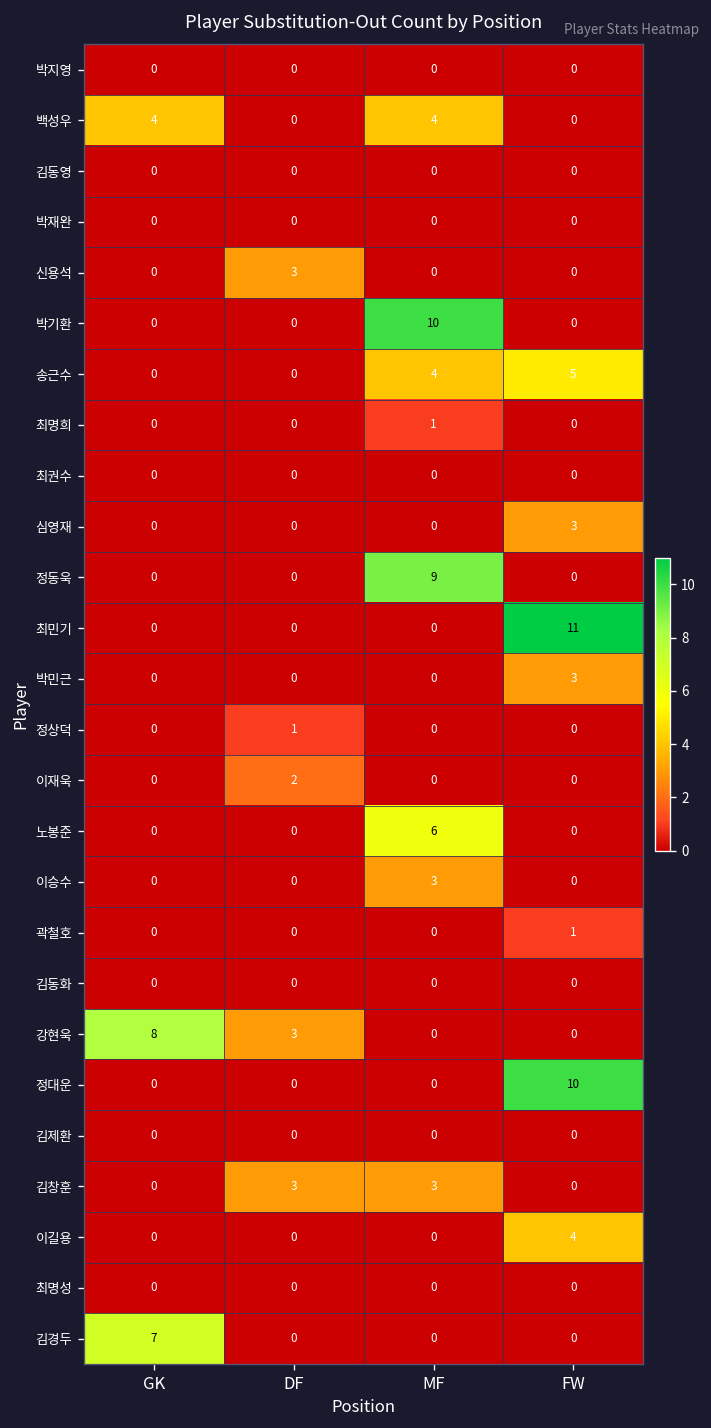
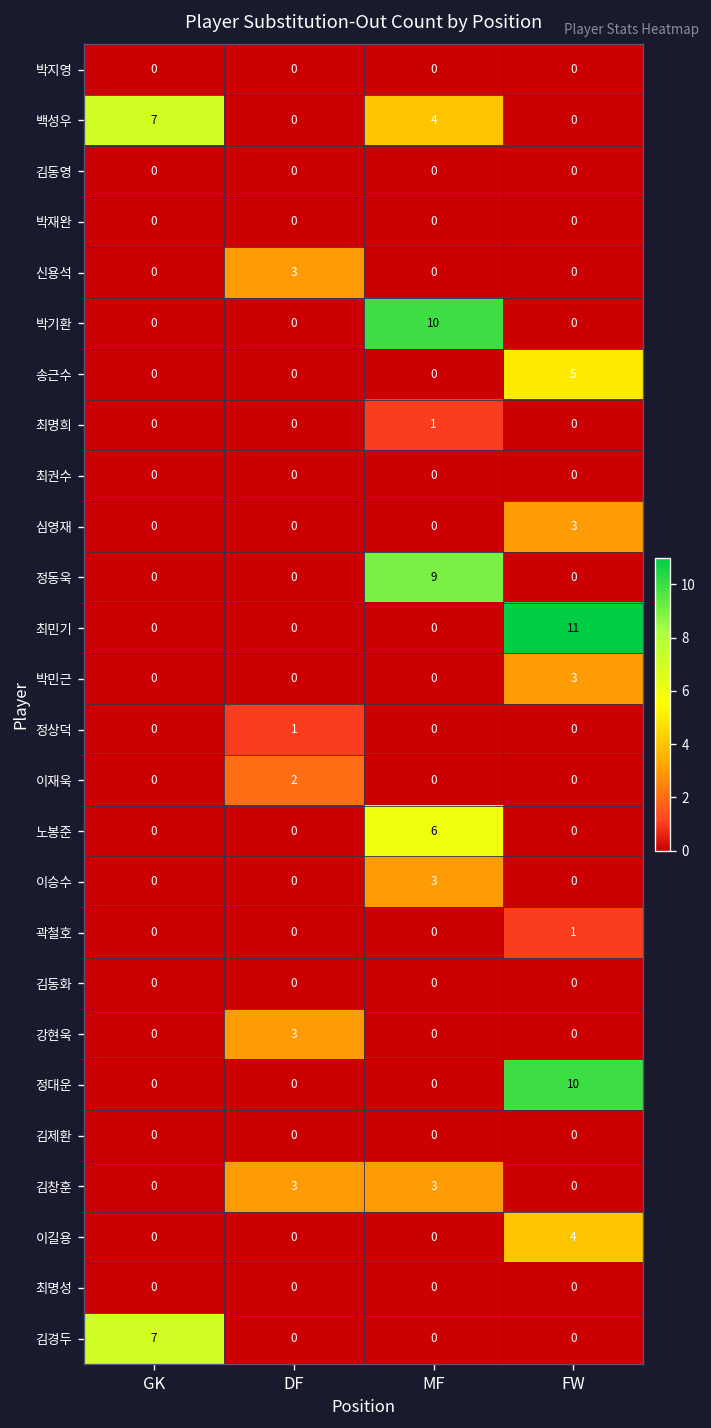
  {
    "박지영": {
      "GK": 0,
      "DF": 0,
      "MF": 0,
      "FW": 0
    },
    "백성우": {
-     "GK": 4,
+     "GK": 7,
      "DF": 0,
      "MF": 4,
      "FW": 0
    },
    "김동영": {
      "GK": 0,
      "DF": 0,
      "MF": 0,
      "FW": 0
    },
    "박재완": {
      "GK": 0,
      "DF": 0,
      "MF": 0,
      "FW": 0
    },
    "신용석": {
      "GK": 0,
      "DF": 3,
      "MF": 0,
      "FW": 0
    },
    "박기환": {
      "GK": 0,
      "DF": 0,
      "MF": 10,
      "FW": 0
    },
    "송근수": {
      "GK": 0,
      "DF": 0,
-     "MF": 4,
+     "MF": 0,
      "FW": 5
    },
    "최명희": {
      "GK": 0,
      "DF": 0,
      "MF": 1,
      "FW": 0
    },
    "최권수": {
      "GK": 0,
      "DF": 0,
      "MF": 0,
      "FW": 0
    },
    "심영재": {
      "GK": 0,
      "DF": 0,
      "MF": 0,
      "FW": 3
    },
    "정동욱": {
      "GK": 0,
      "DF": 0,
      "MF": 9,
      "FW": 0
    },
    "최민기": {
      "GK": 0,
      "DF": 0,
      "MF": 0,
      "FW": 11
    },
    "박민근": {
      "GK": 0,
      "DF": 0,
      "MF": 0,
      "FW": 3
    },
    "정상덕": {
      "GK": 0,
      "DF": 1,
      "MF": 0,
      "FW": 0
    },
    "이재욱": {
      "GK": 0,
      "DF": 2,
      "MF": 0,
      "FW": 0
    },
    "노봉준": {
      "GK": 0,
      "DF": 0,
      "MF": 6,
      "FW": 0
    },
    "이승수": {
      "GK": 0,
      "DF": 0,
      "MF": 3,
      "FW": 0
    },
    "곽철호": {
      "GK": 0,
      "DF": 0,
      "MF": 0,
      "FW": 1
    },
    "김동화": {
      "GK": 0,
      "DF": 0,
      "MF": 0,
      "FW": 0
    },
    "강현욱": {
-     "GK": 8,
+     "GK": 0,
      "DF": 3,
      "MF": 0,
      "FW": 0
    },
    "정대운": {
      "GK": 0,
      "DF": 0,
      "MF": 0,
      "FW": 10
    },
    "김제환": {
      "GK": 0,
      "DF": 0,
      "MF": 0,
      "FW": 0
    },
    "김창훈": {
      "GK": 0,
      "DF": 3,
      "MF": 3,
      "FW": 0
    },
    "이길용": {
      "GK": 0,
      "DF": 0,
      "MF": 0,
      "FW": 4
    },
    "최명성": {
      "GK": 0,
      "DF": 0,
      "MF": 0,
      "FW": 0
    },
    "김경두": {
      "GK": 7,
      "DF": 0,
      "MF": 0,
      "FW": 0
    }
  }
